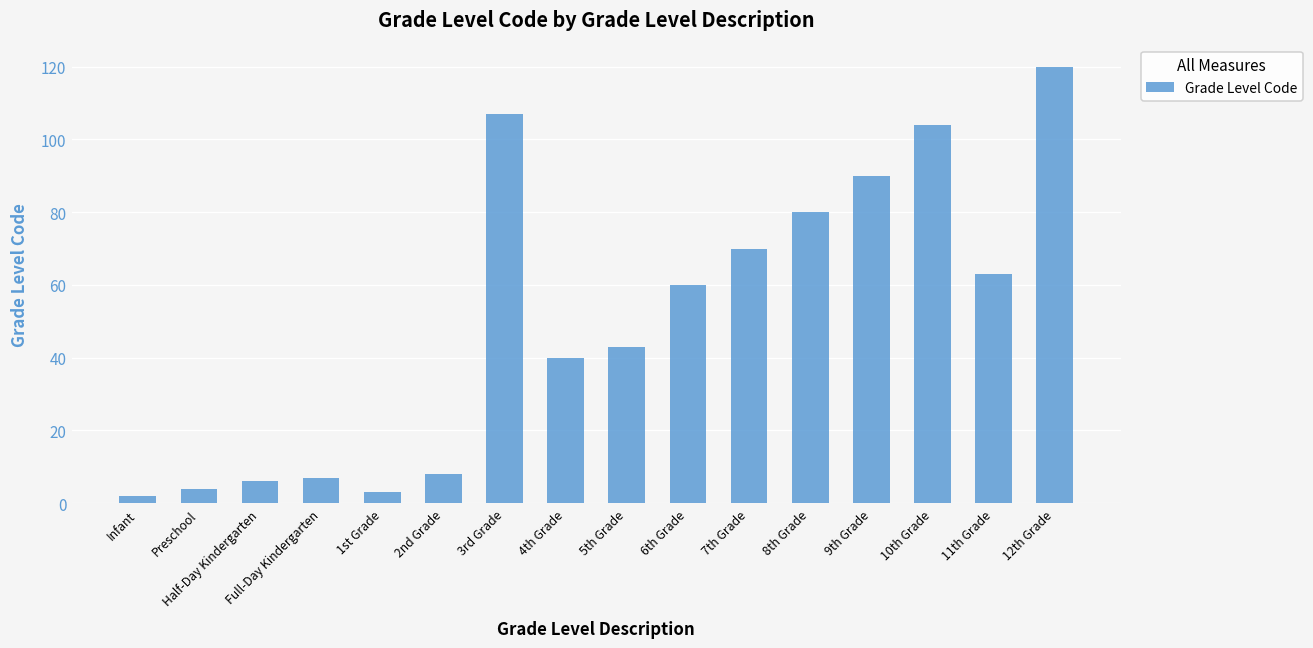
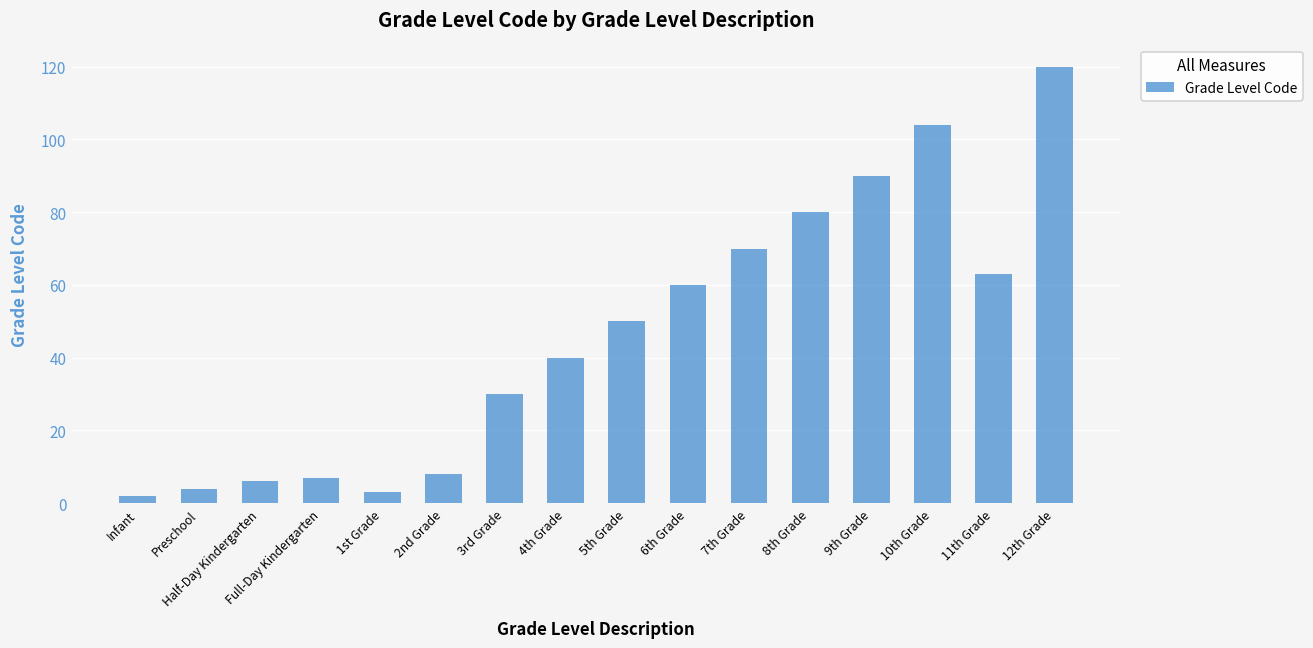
  {
    "Infant": 2,
    "Preschool": 4,
    "Half-Day Kindergarten": 6,
    "Full-Day Kindergarten": 7,
    "1st Grade": 3,
    "2nd Grade": 8,
-   "3rd Grade": 107,
+   "3rd Grade": 30,
    "4th Grade": 40,
-   "5th Grade": 43,
+   "5th Grade": 50,
    "6th Grade": 60,
    "7th Grade": 70,
    "8th Grade": 80,
    "9th Grade": 90,
    "10th Grade": 104,
    "11th Grade": 63,
    "12th Grade": 120
  }
